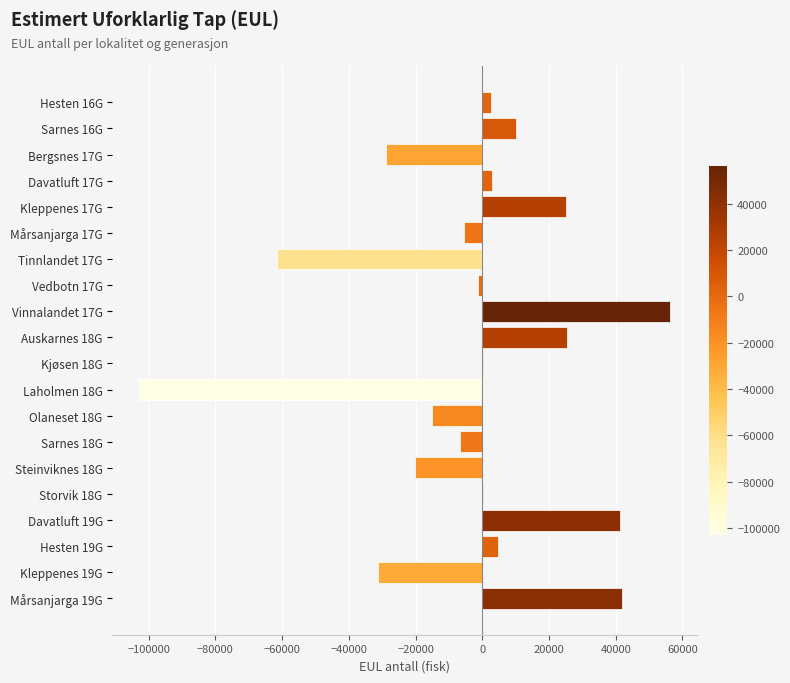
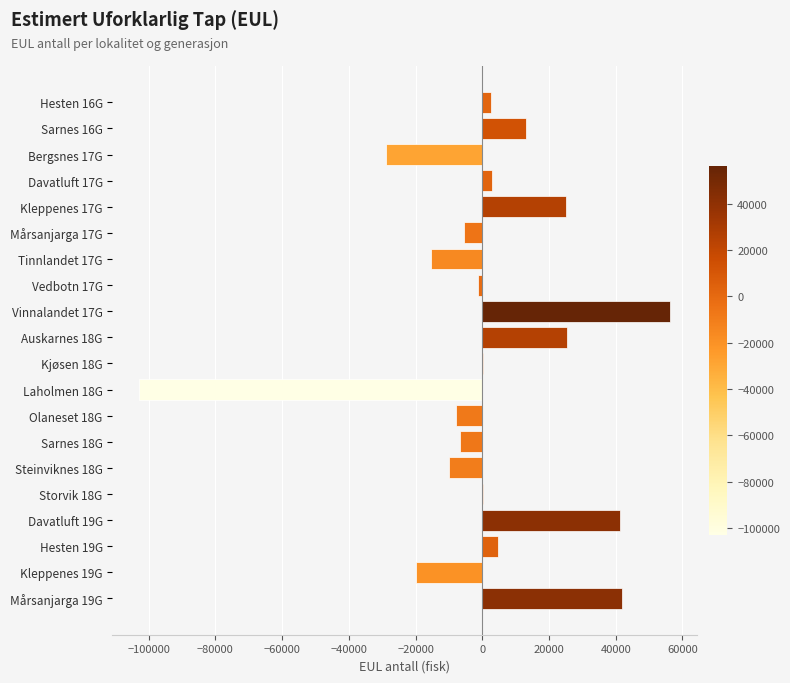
  {
    "Hesten 16G": 3000,
-   "Sarnes 16G": 10000,
+   "Sarnes 16G": 13000,
    "Bergsnes 17G": -29000,
    "Davatluft 17G": 3000,
    "Kleppenes 17G": 25000,
    "Mårsanjarga 17G": -5000,
-   "Tinnlandet 17G": -61000,
+   "Tinnlandet 17G": -15000,
    "Vedbotn 17G": -1000,
    "Vinnalandet 17G": 56000,
    "Auskarnes 18G": 25000,
    "Laholmen 18G": -103000,
-   "Olaneset 18G": -15000,
+   "Olaneset 18G": -8000,
    "Sarnes 18G": -7000,
-   "Steinviknes 18G": -20000,
+   "Steinviknes 18G": -10000,
    "Davatluft 19G": 41000,
    "Hesten 19G": 5000,
-   "Kleppenes 19G": -31000,
+   "Kleppenes 19G": -20000,
    "Mårsanjarga 19G": 42000
  }
